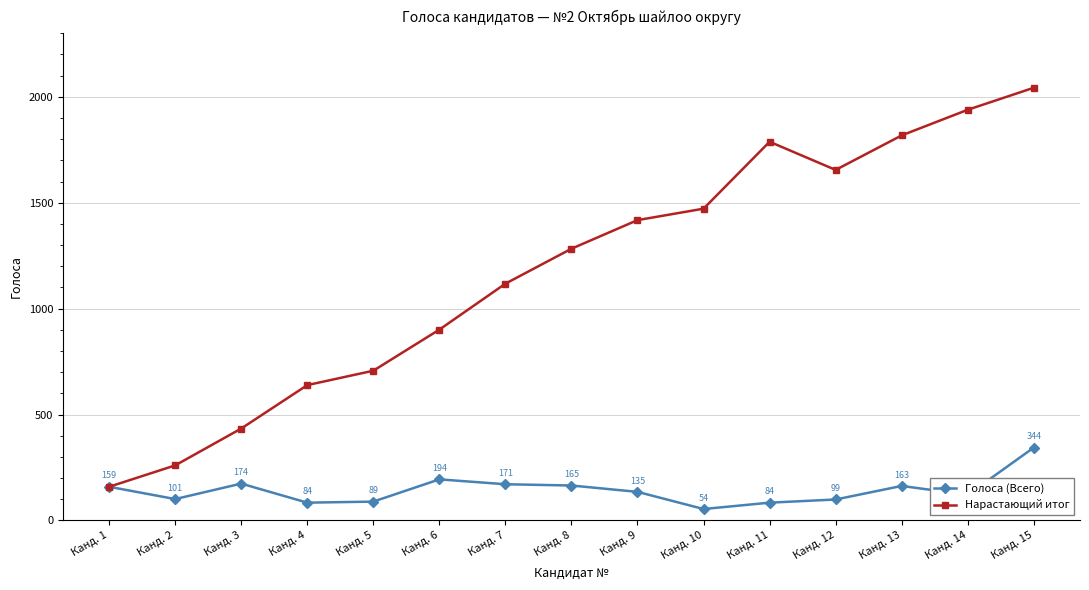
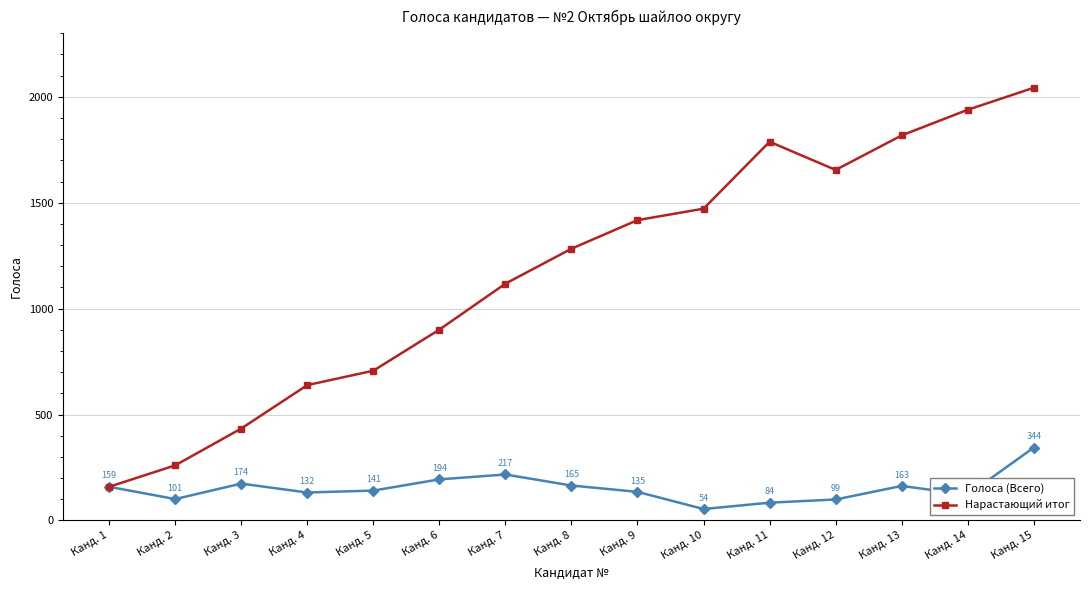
  {
    "Голоса (Всего)": {
      "Канд. 2": 101,
      "Канд. 3": 174,
-     "Канд. 4": 84,
-     "Канд. 5": 89,
+     "Канд. 4": 132,
+     "Канд. 5": 141,
      "Канд. 6": 194,
-     "Канд. 7": 171,
+     "Канд. 7": 217,
      "Канд. 8": 165,
      "Канд. 9": 135,
      "Канд. 10": 54,
      "Канд. 11": 84,
      "Канд. 12": 99,
      "Канд. 13": 163,
      "Канд. 15": 344
    },
    "Нарастающий итог": {
      "Канд. 2": 260,
      "Канд. 3": 430,
      "Канд. 4": 640,
      "Канд. 5": 710,
      "Канд. 6": 900,
      "Канд. 7": 1120,
      "Канд. 8": 1280,
      "Канд. 9": 1420,
      "Канд. 10": 1470,
      "Канд. 11": 1790,
      "Канд. 12": 1660,
      "Канд. 13": 1820,
      "Канд. 14": 1940,
      "Канд. 15": 2040
    }
  }
